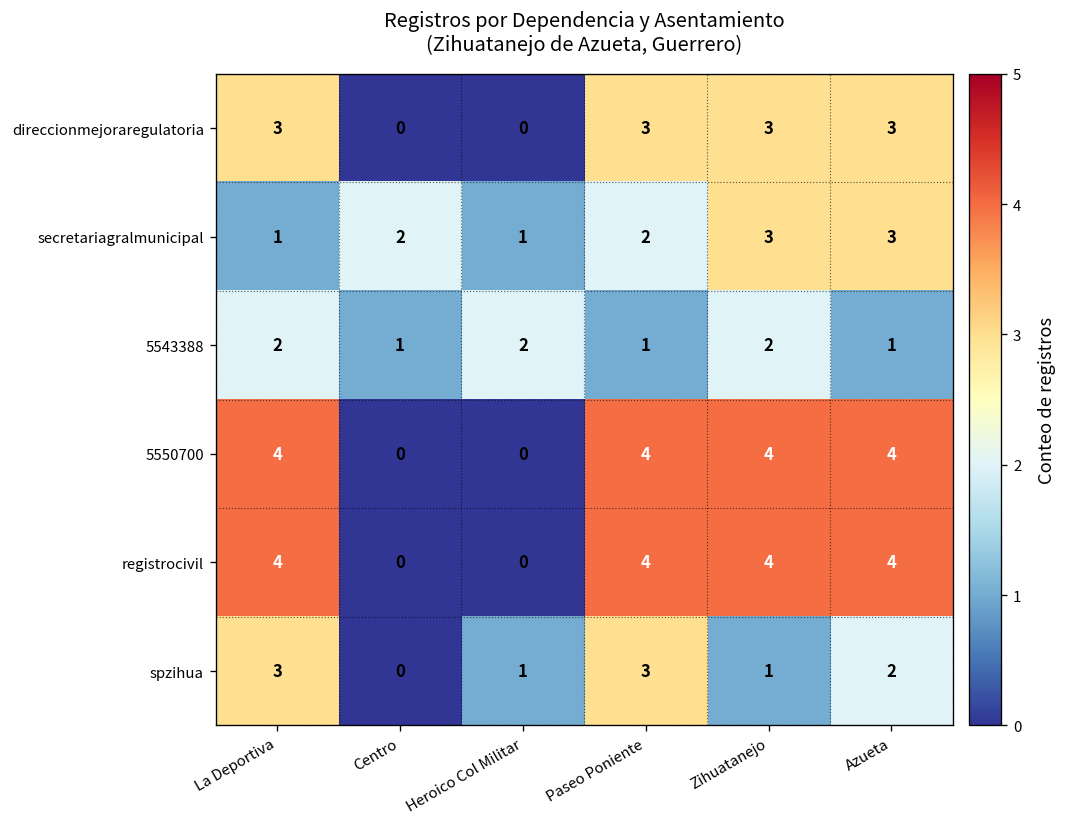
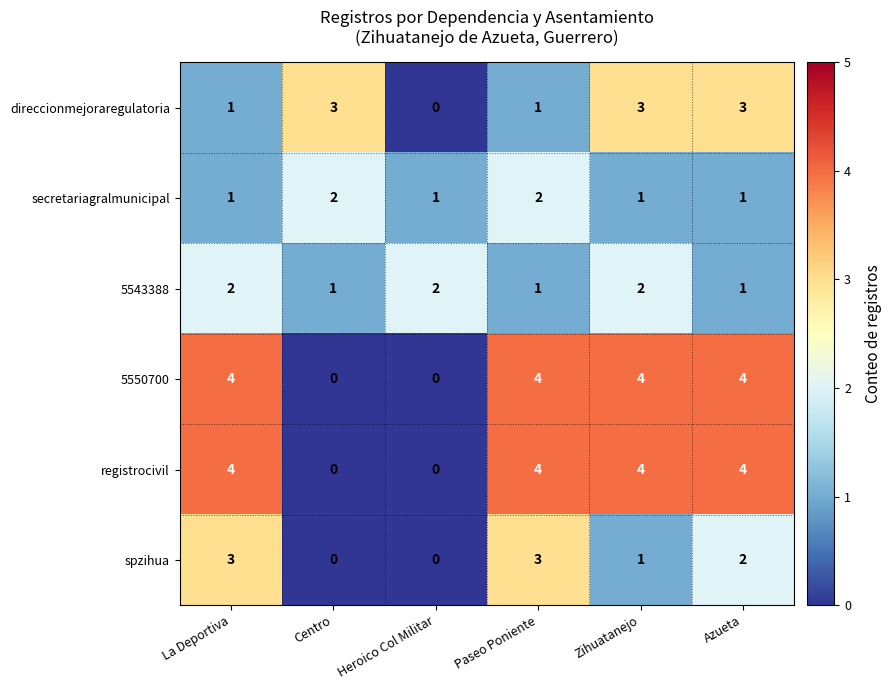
  {
    "direccionmejoraregulatoria": {
-     "La Deportiva": 3,
-     "Centro": 0,
+     "La Deportiva": 1,
+     "Centro": 3,
      "Heroico Col Militar": 0,
-     "Paseo Poniente": 3,
+     "Paseo Poniente": 1,
      "Zihuatanejo": 3,
      "Azueta": 3
    },
    "secretariagralmunicipal": {
      "La Deportiva": 1,
      "Centro": 2,
      "Heroico Col Militar": 1,
      "Paseo Poniente": 2,
-     "Zihuatanejo": 3,
-     "Azueta": 3
+     "Zihuatanejo": 1,
+     "Azueta": 1
    },
    "5543388": {
      "La Deportiva": 2,
      "Centro": 1,
      "Heroico Col Militar": 2,
      "Paseo Poniente": 1,
      "Zihuatanejo": 2,
      "Azueta": 1
    },
    "5550700": {
      "La Deportiva": 4,
      "Centro": 0,
      "Heroico Col Militar": 0,
      "Paseo Poniente": 4,
      "Zihuatanejo": 4,
      "Azueta": 4
    },
    "registrocivil": {
      "La Deportiva": 4,
      "Centro": 0,
      "Heroico Col Militar": 0,
      "Paseo Poniente": 4,
      "Zihuatanejo": 4,
      "Azueta": 4
    },
    "spzihua": {
      "La Deportiva": 3,
      "Centro": 0,
-     "Heroico Col Militar": 1,
+     "Heroico Col Militar": 0,
      "Paseo Poniente": 3,
      "Zihuatanejo": 1,
      "Azueta": 2
    }
  }
